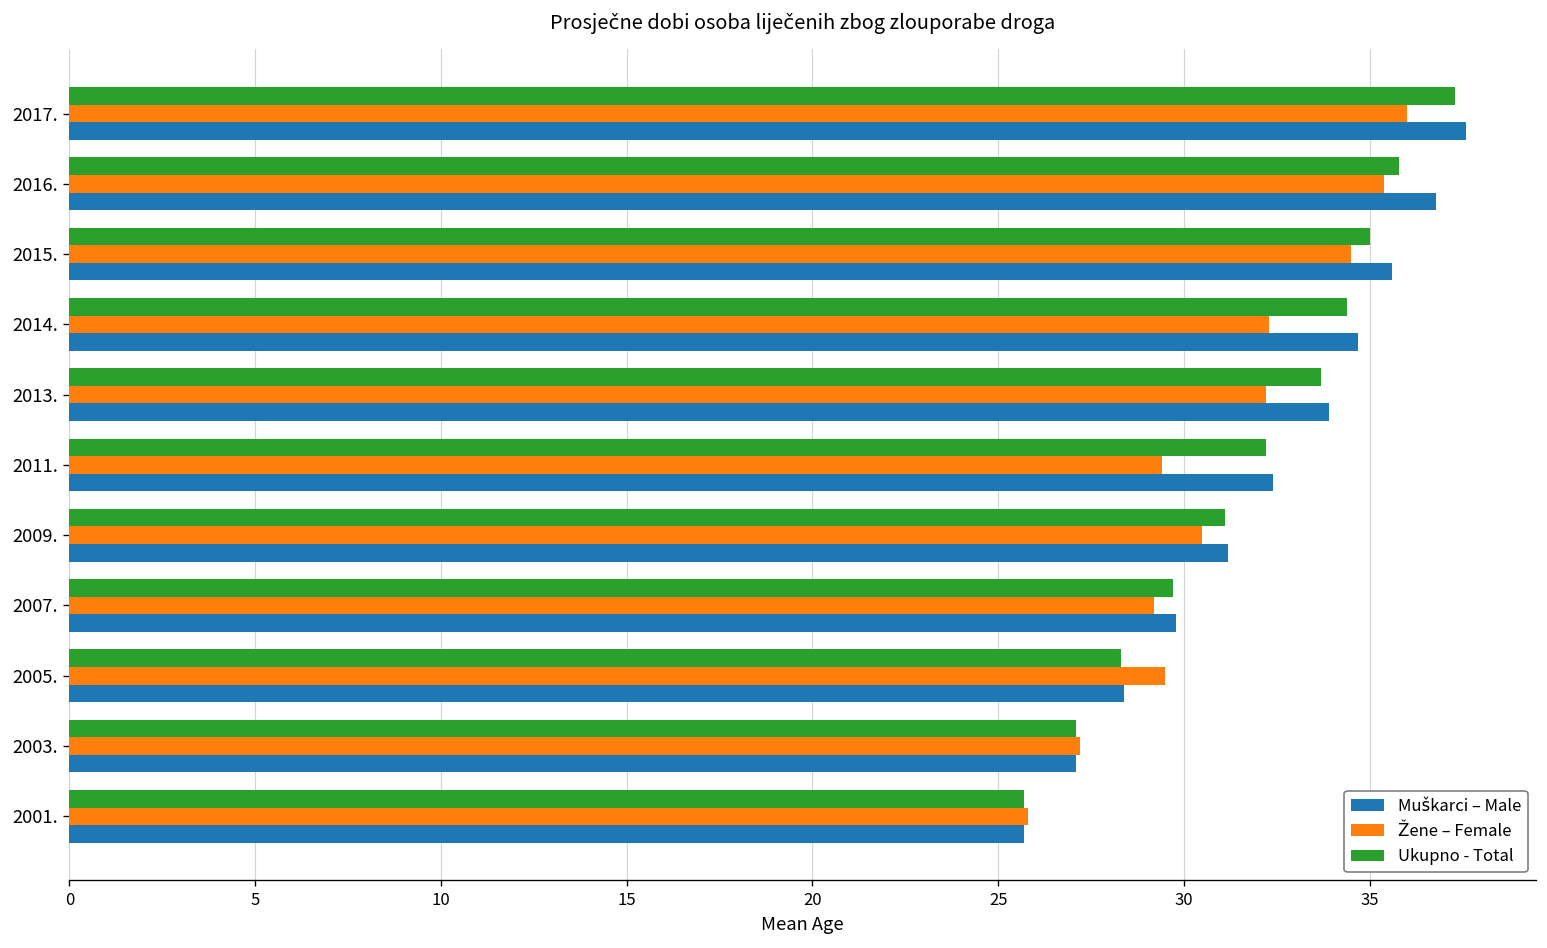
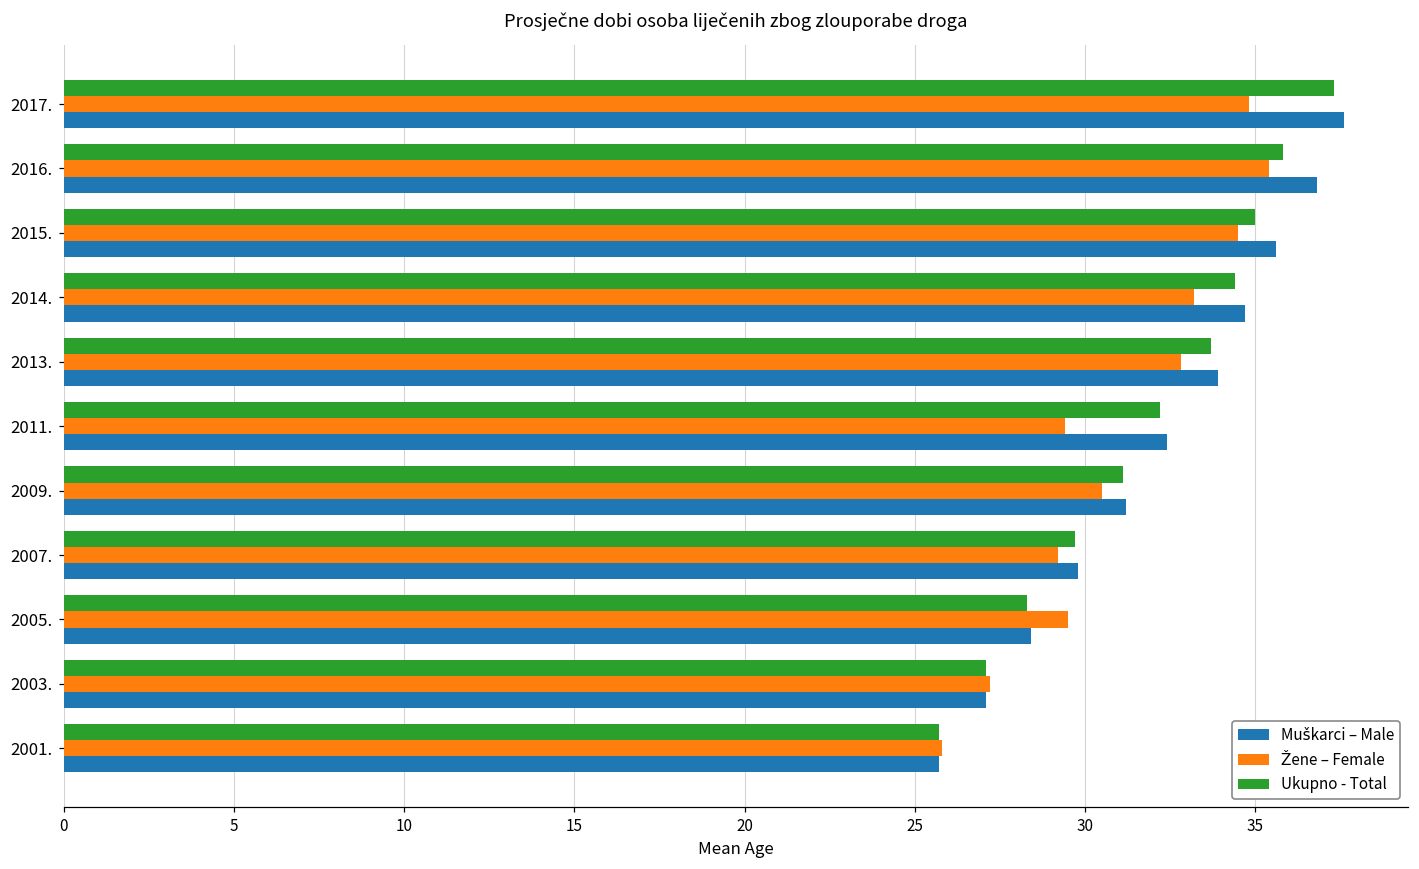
  {
    "Muškarci – Male": {
      "2017.": 37.6,
      "2016.": 36.8,
      "2015.": 35.6,
      "2014.": 34.7,
      "2013.": 33.9,
      "2011.": 32.4,
      "2009.": 31.2,
      "2007.": 29.8,
      "2005.": 28.4,
      "2003.": 27.1,
      "2001.": 25.7
    },
    "Žene – Female": {
-     "2017.": 36.0,
+     "2017.": 34.8,
      "2016.": 35.4,
      "2015.": 34.5,
-     "2014.": 32.3,
-     "2013.": 32.2,
+     "2014.": 33.2,
+     "2013.": 32.8,
      "2011.": 29.4,
      "2009.": 30.5,
      "2007.": 29.2,
      "2005.": 29.5,
      "2003.": 27.2,
      "2001.": 25.8
    },
    "Ukupno - Total": {
      "2017.": 37.3,
      "2016.": 35.8,
      "2015.": 35.0,
      "2014.": 34.4,
      "2013.": 33.7,
      "2011.": 32.2,
      "2009.": 31.1,
      "2007.": 29.7,
      "2005.": 28.3,
      "2003.": 27.1,
      "2001.": 25.7
    }
  }
